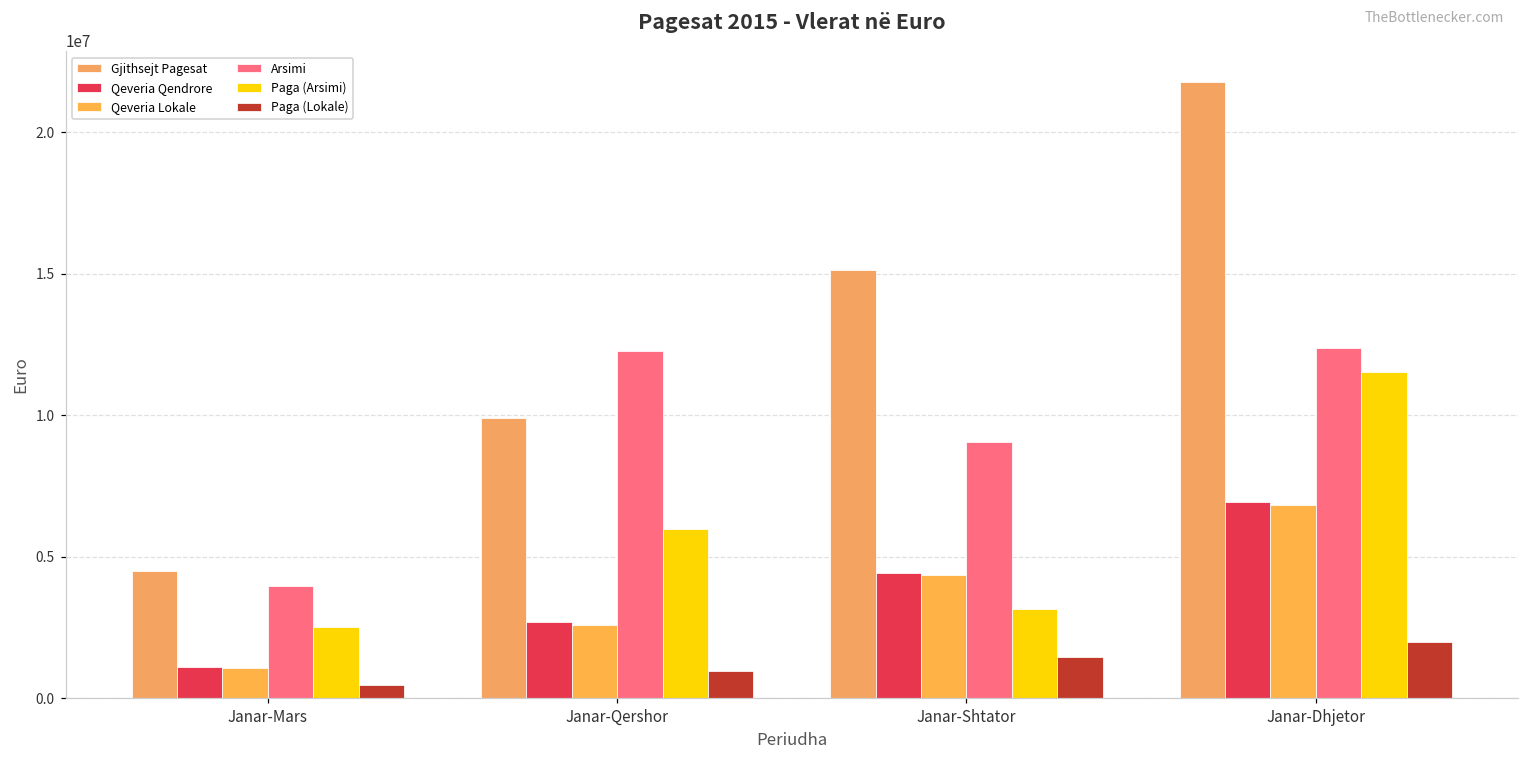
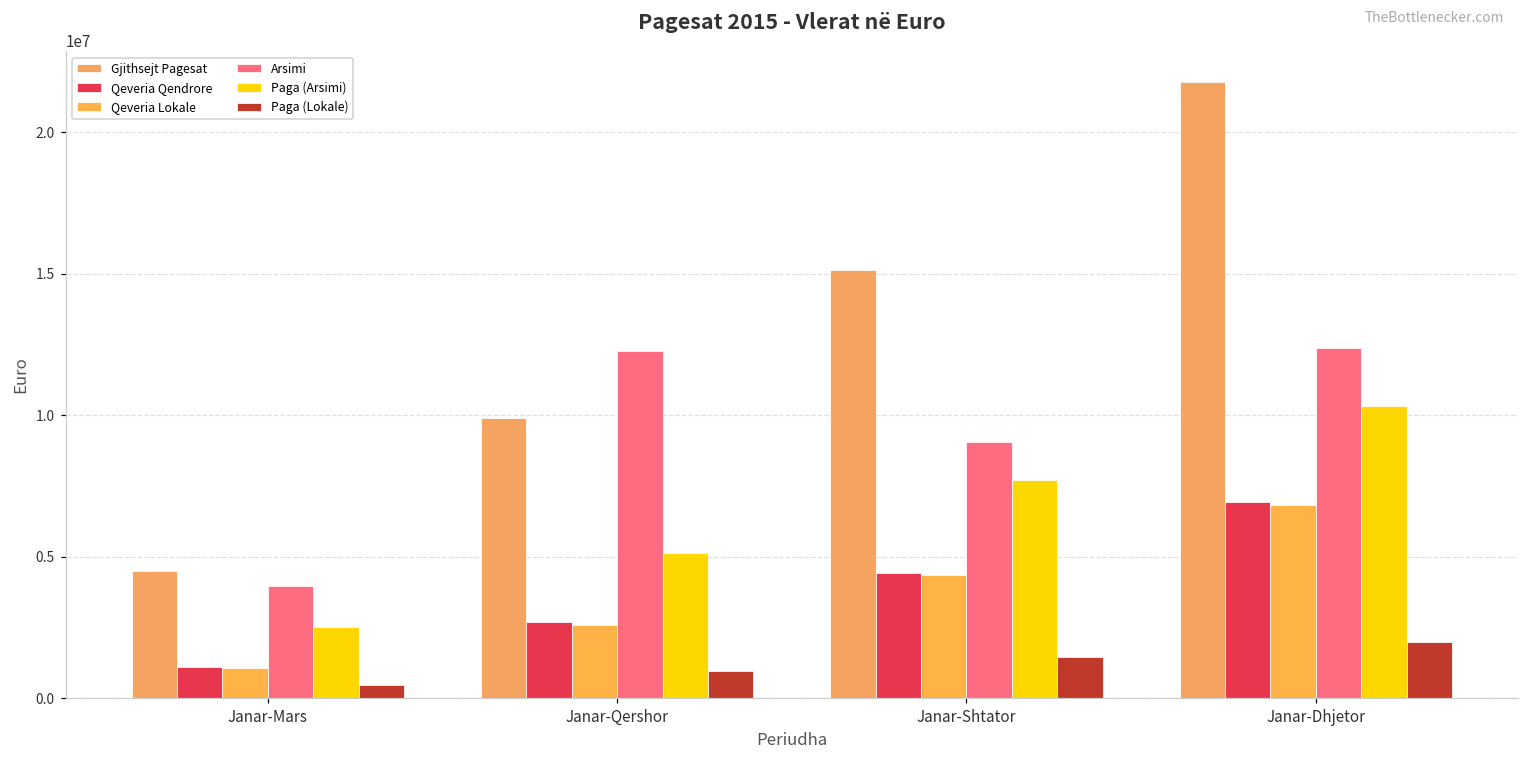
  {
    "Arsimi": {
      "Janar-Mars": 4000000,
      "Janar-Qershor": 12300000,
      "Janar-Shtator": 9100000,
      "Janar-Dhjetor": 12400000
    },
    "Paga (Arsimi)": {
      "Janar-Mars": 2500000,
-     "Janar-Qershor": 6000000,
-     "Janar-Shtator": 3100000,
-     "Janar-Dhjetor": 11500000
+     "Janar-Qershor": 5100000,
+     "Janar-Shtator": 7700000,
+     "Janar-Dhjetor": 10300000
    }
  }
